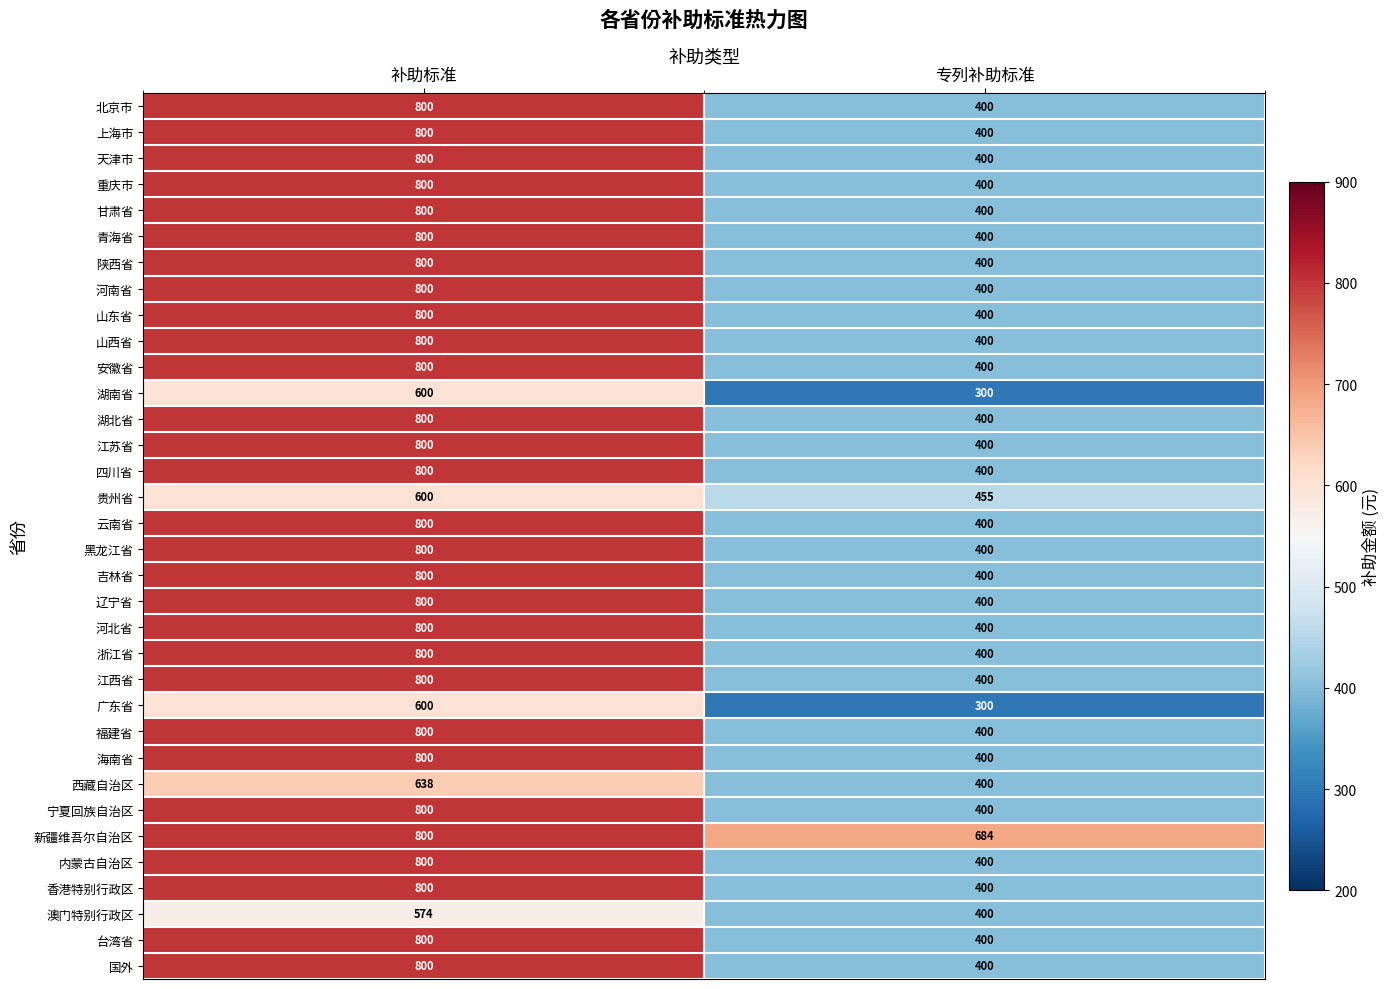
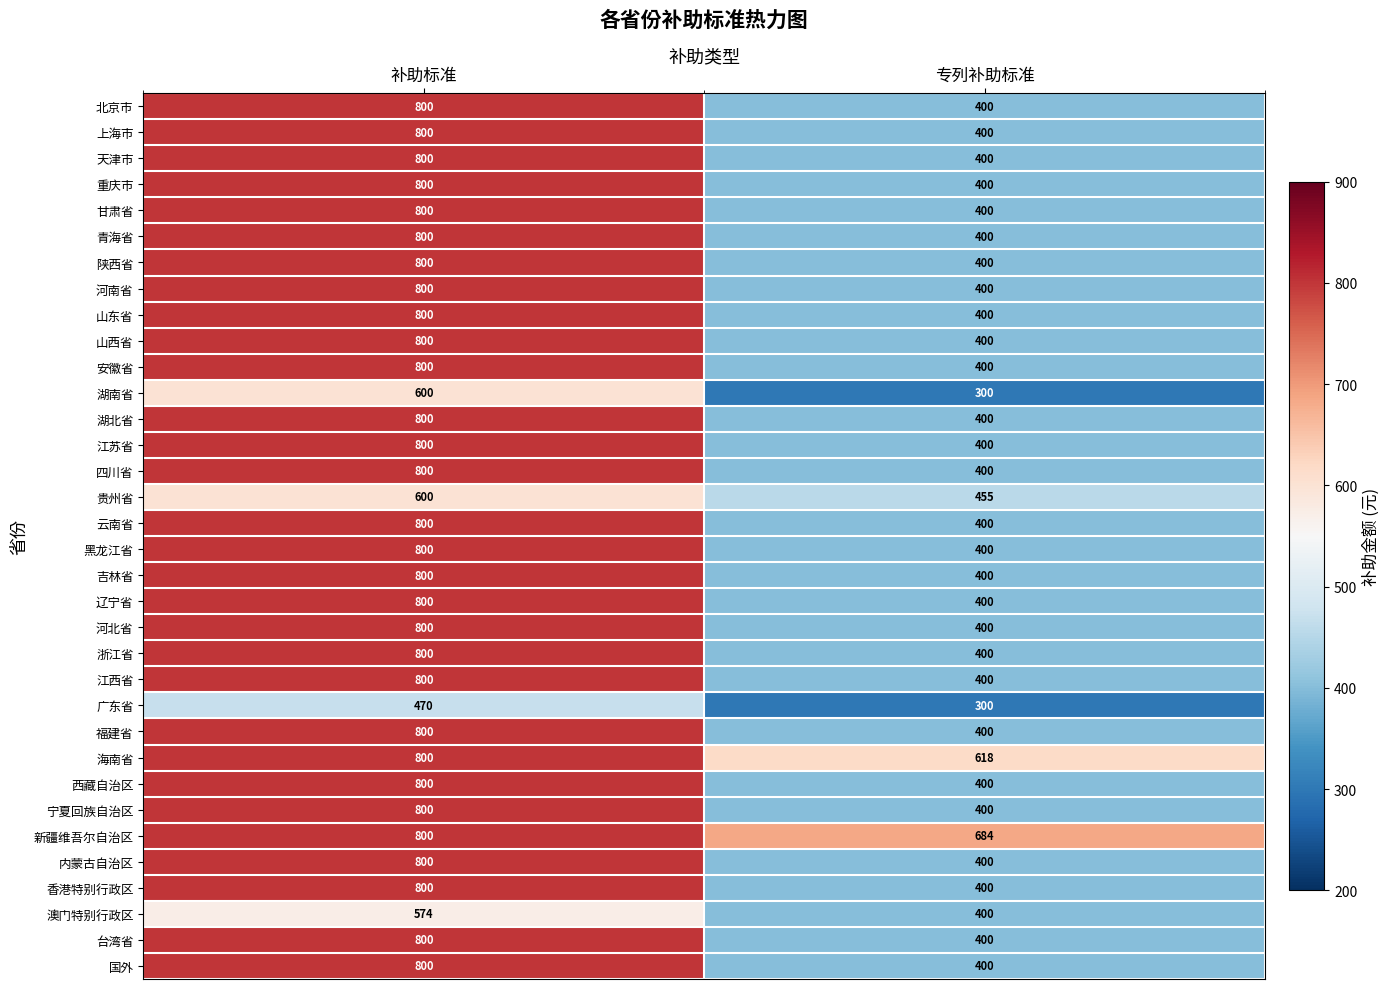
  {
    "北京市": {
      "补助标准": 800,
      "专列补助标准": 400
    },
    "上海市": {
      "补助标准": 800,
      "专列补助标准": 400
    },
    "天津市": {
      "补助标准": 800,
      "专列补助标准": 400
    },
    "重庆市": {
      "补助标准": 800,
      "专列补助标准": 400
    },
    "甘肃省": {
      "补助标准": 800,
      "专列补助标准": 400
    },
    "青海省": {
      "补助标准": 800,
      "专列补助标准": 400
    },
    "陕西省": {
      "补助标准": 800,
      "专列补助标准": 400
    },
    "河南省": {
      "补助标准": 800,
      "专列补助标准": 400
    },
    "山东省": {
      "补助标准": 800,
      "专列补助标准": 400
    },
    "山西省": {
      "补助标准": 800,
      "专列补助标准": 400
    },
    "安徽省": {
      "补助标准": 800,
      "专列补助标准": 400
    },
    "湖南省": {
      "补助标准": 600,
      "专列补助标准": 300
    },
    "湖北省": {
      "补助标准": 800,
      "专列补助标准": 400
    },
    "江苏省": {
      "补助标准": 800,
      "专列补助标准": 400
    },
    "四川省": {
      "补助标准": 800,
      "专列补助标准": 400
    },
    "贵州省": {
      "补助标准": 600,
      "专列补助标准": 455
    },
    "云南省": {
      "补助标准": 800,
      "专列补助标准": 400
    },
    "黑龙江省": {
      "补助标准": 800,
      "专列补助标准": 400
    },
    "吉林省": {
      "补助标准": 800,
      "专列补助标准": 400
    },
    "辽宁省": {
      "补助标准": 800,
      "专列补助标准": 400
    },
    "河北省": {
      "补助标准": 800,
      "专列补助标准": 400
    },
    "浙江省": {
      "补助标准": 800,
      "专列补助标准": 400
    },
    "江西省": {
      "补助标准": 800,
      "专列补助标准": 400
    },
    "广东省": {
-     "补助标准": 600,
+     "补助标准": 470,
      "专列补助标准": 300
    },
    "福建省": {
      "补助标准": 800,
      "专列补助标准": 400
    },
    "海南省": {
      "补助标准": 800,
-     "专列补助标准": 400
+     "专列补助标准": 618
    },
    "西藏自治区": {
-     "补助标准": 638,
+     "补助标准": 800,
      "专列补助标准": 400
    },
    "宁夏回族自治区": {
      "补助标准": 800,
      "专列补助标准": 400
    },
    "新疆维吾尔自治区": {
      "补助标准": 800,
      "专列补助标准": 684
    },
    "内蒙古自治区": {
      "补助标准": 800,
      "专列补助标准": 400
    },
    "香港特别行政区": {
      "补助标准": 800,
      "专列补助标准": 400
    },
    "澳门特别行政区": {
      "补助标准": 574,
      "专列补助标准": 400
    },
    "台湾省": {
      "补助标准": 800,
      "专列补助标准": 400
    },
    "国外": {
      "补助标准": 800,
      "专列补助标准": 400
    }
  }
